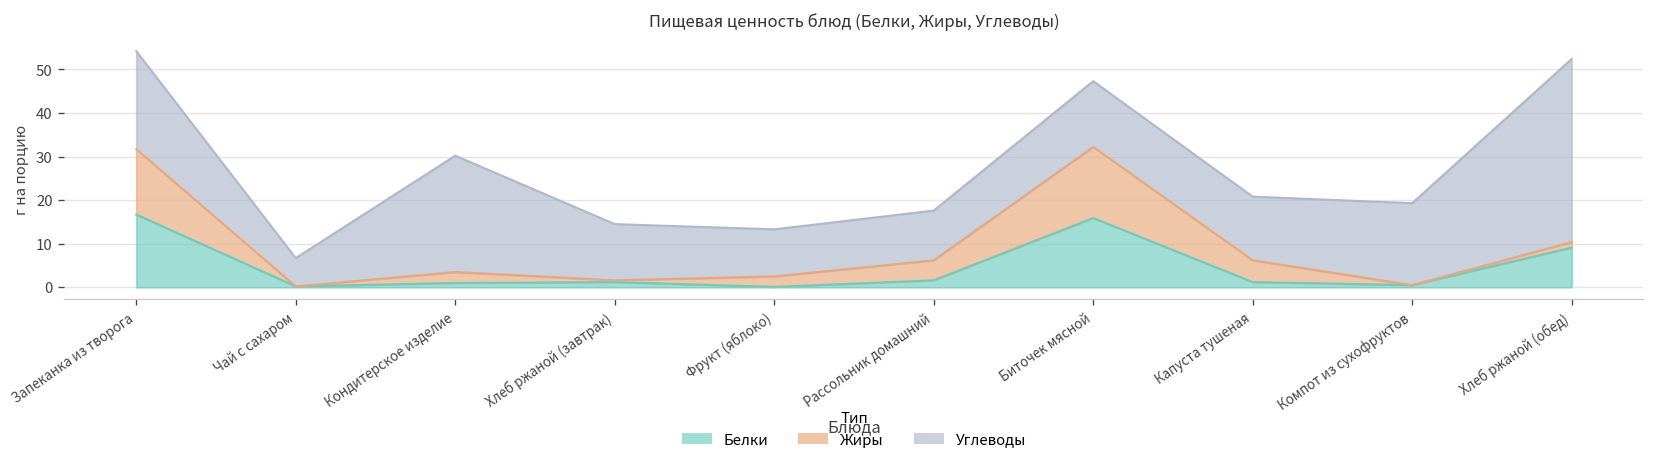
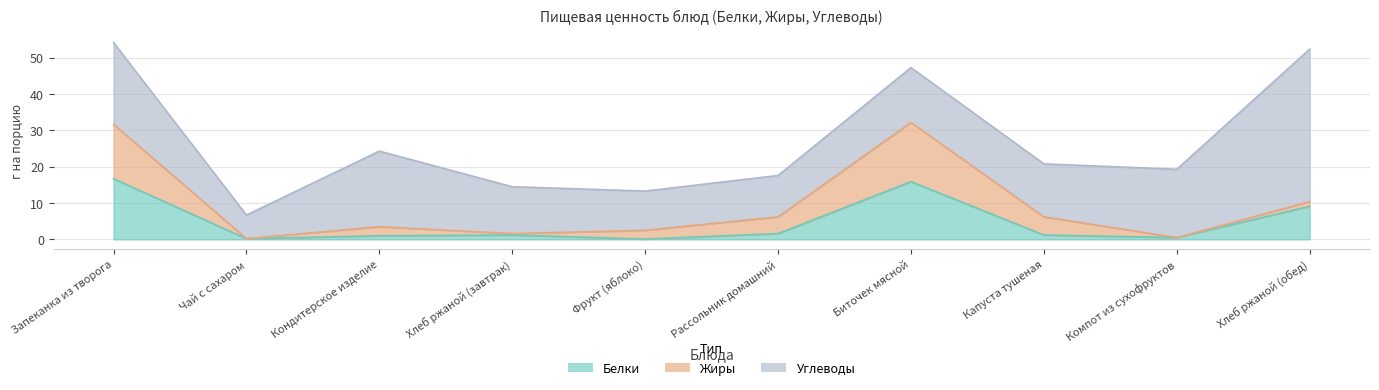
  {
    "Белки": {
      "Запеканка из творога": 17,
      "Кондитерское изделие": 1,
      "Фрукт (яблоко)": 0,
      "Рассольник домашний": 2,
      "Биточек мясной": 16,
      "Капуста тушеная": 1,
      "Хлеб ржаной (обед)": 9
    },
    "Жиры": {
      "Запеканка из творога": 15,
      "Кондитерское изделие": 3,
      "Фрукт (яблоко)": 2,
      "Рассольник домашний": 5,
      "Биточек мясной": 16,
      "Капуста тушеная": 5,
      "Хлеб ржаной (обед)": 1
    },
    "Углеводы": {
      "Запеканка из творога": 23,
      "Чай с сахаром": 7,
-     "Кондитерское изделие": 27,
+     "Кондитерское изделие": 21,
      "Хлеб ржаной (завтрак)": 13,
      "Фрукт (яблоко)": 11,
      "Рассольник домашний": 11,
      "Биточек мясной": 15,
      "Капуста тушеная": 15,
      "Компот из сухофруктов": 19,
      "Хлеб ржаной (обед)": 42
    }
  }
